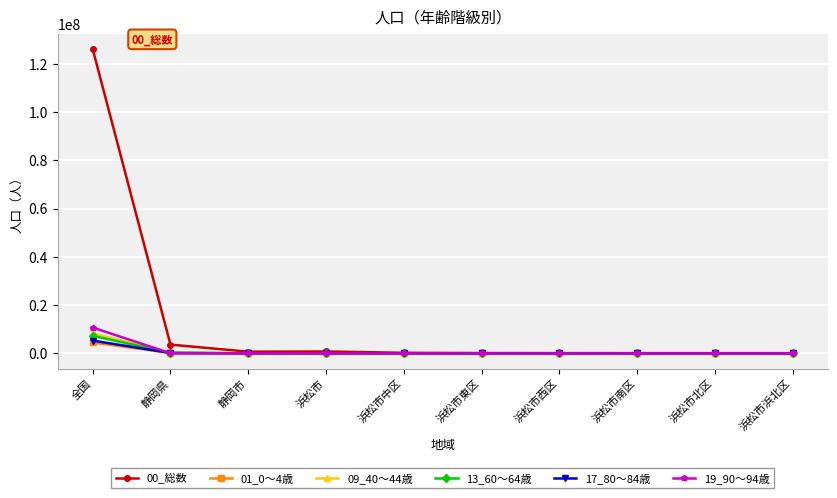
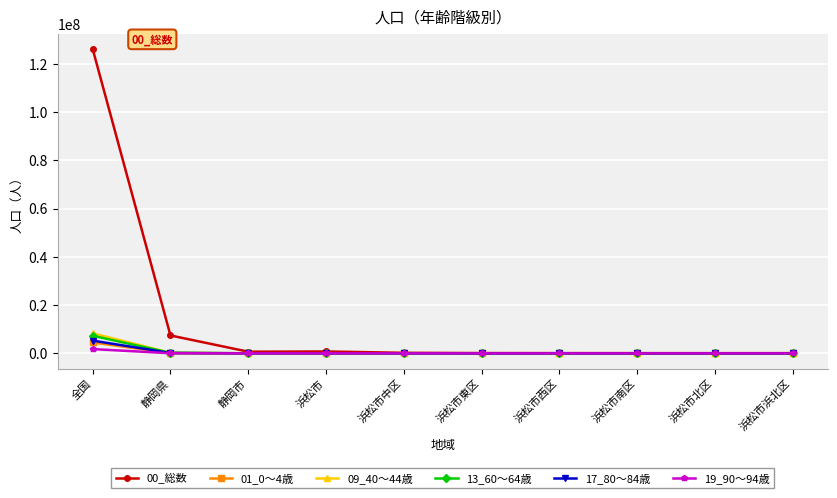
  {
    "00_総数": {
      "全国": 126000000,
-     "静岡県": 4000000
+     "静岡県": 7000000
    },
    "19_90〜94歳": {
-     "全国": 11000000
+     "全国": 2000000
    }
  }
